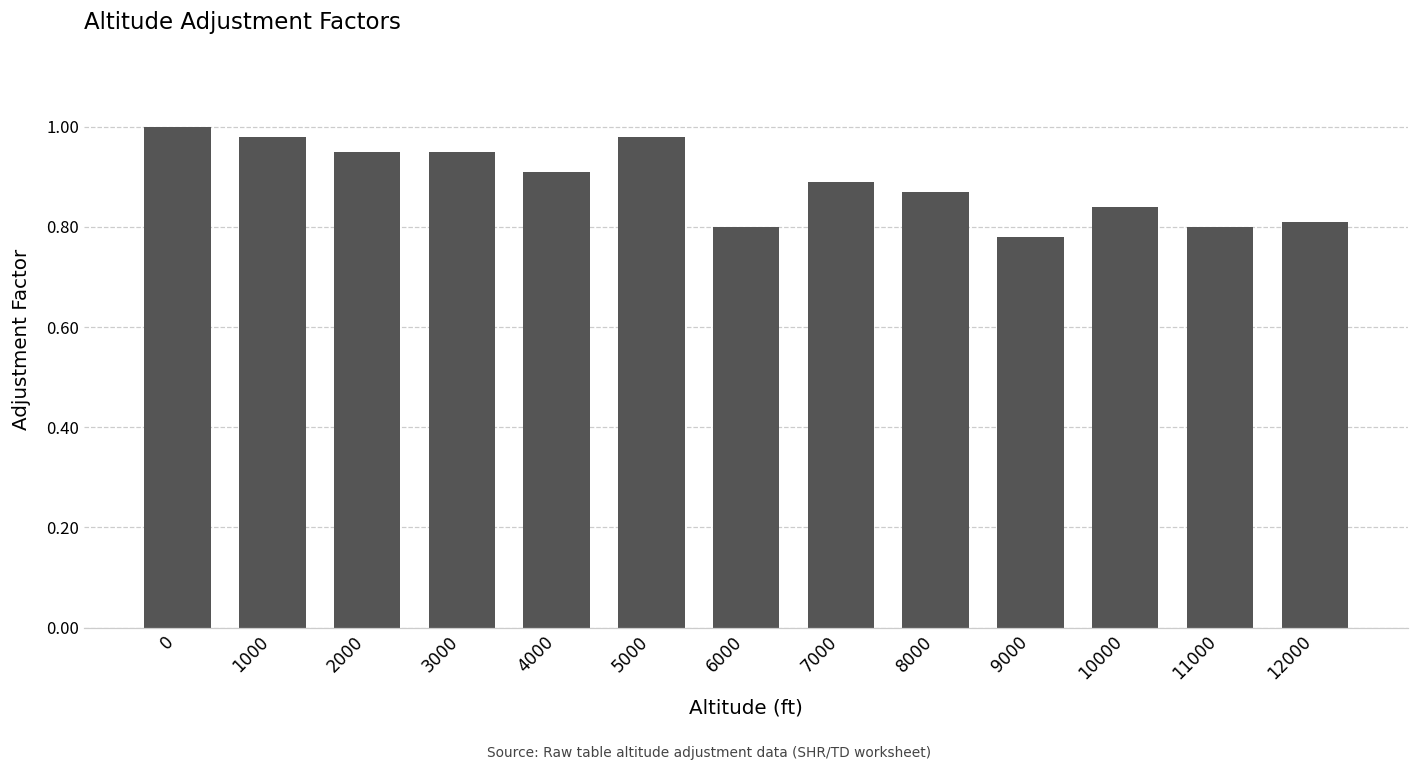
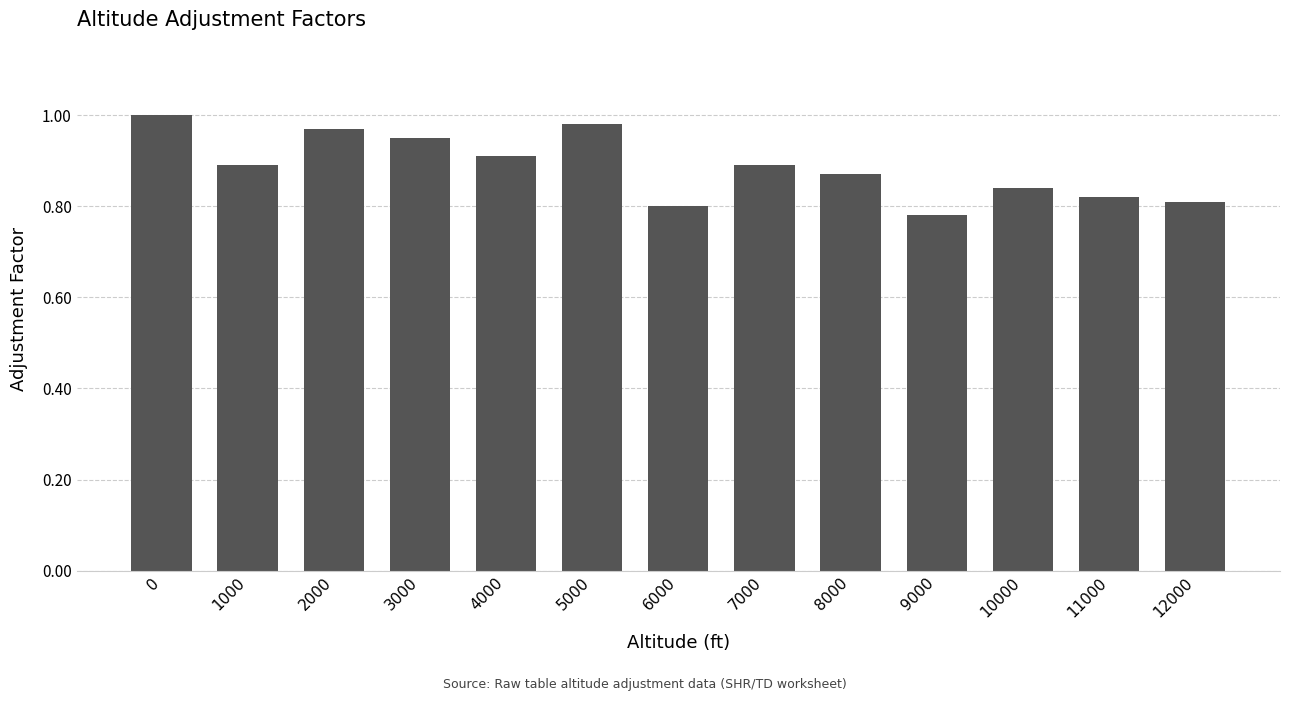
  {
    "0": 1.00,
-   "1000": 0.98,
-   "2000": 0.95,
+   "1000": 0.89,
+   "2000": 0.97,
    "3000": 0.95,
    "4000": 0.91,
    "5000": 0.98,
    "6000": 0.80,
    "7000": 0.89,
    "8000": 0.87,
    "9000": 0.78,
    "10000": 0.84,
-   "11000": 0.80,
+   "11000": 0.82,
    "12000": 0.81
  }
